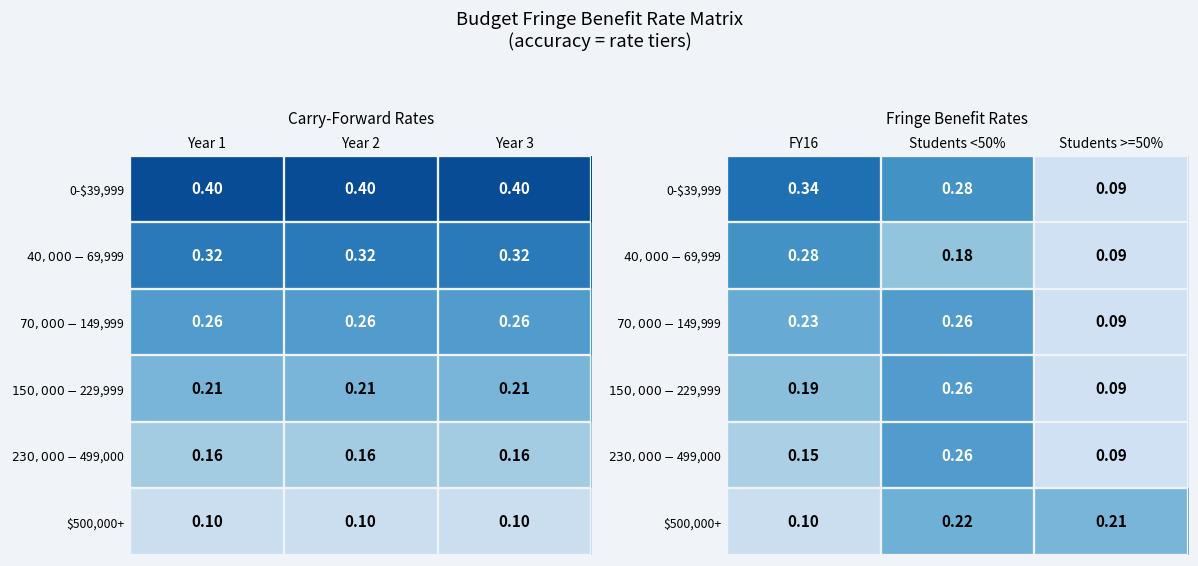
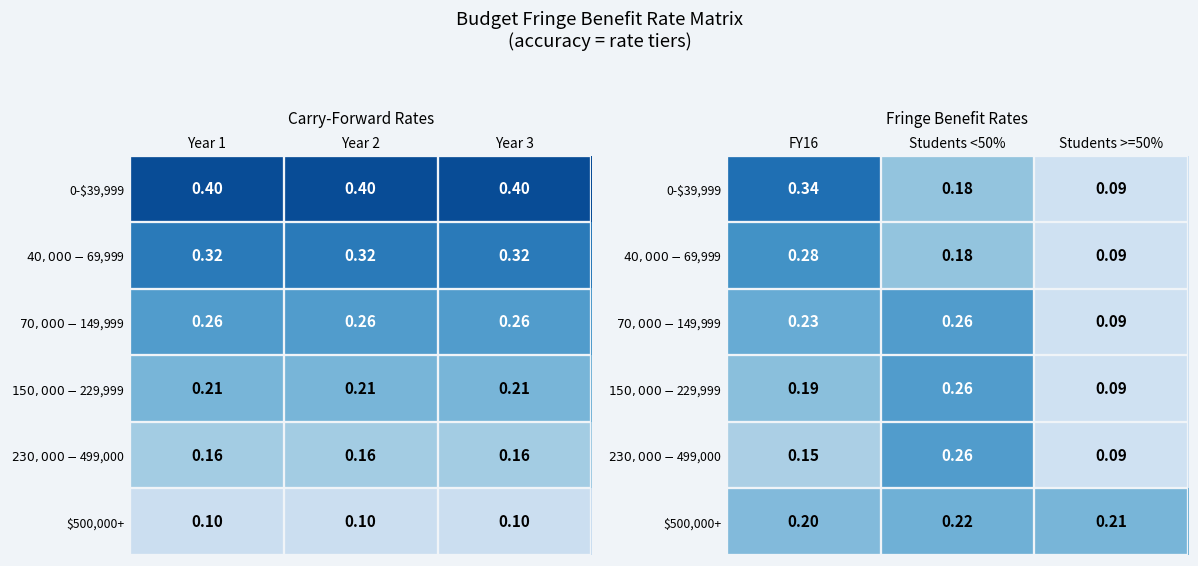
  {
    "Carry-Forward Rates": {
      "0-$39,999": {
        "Year 1": 0.40,
        "Year 2": 0.40,
        "Year 3": 0.40
      },
      "$500,000+": {
        "Year 1": 0.10,
        "Year 2": 0.10,
        "Year 3": 0.10
      }
    },
    "Fringe Benefit Rates": {
      "0-$39,999": {
        "FY16": 0.34,
-       "Students <50%": 0.28,
+       "Students <50%": 0.18,
        "Students >=50%": 0.09
      },
      "$500,000+": {
-       "FY16": 0.10,
+       "FY16": 0.20,
        "Students <50%": 0.22,
        "Students >=50%": 0.21
      }
    }
  }
